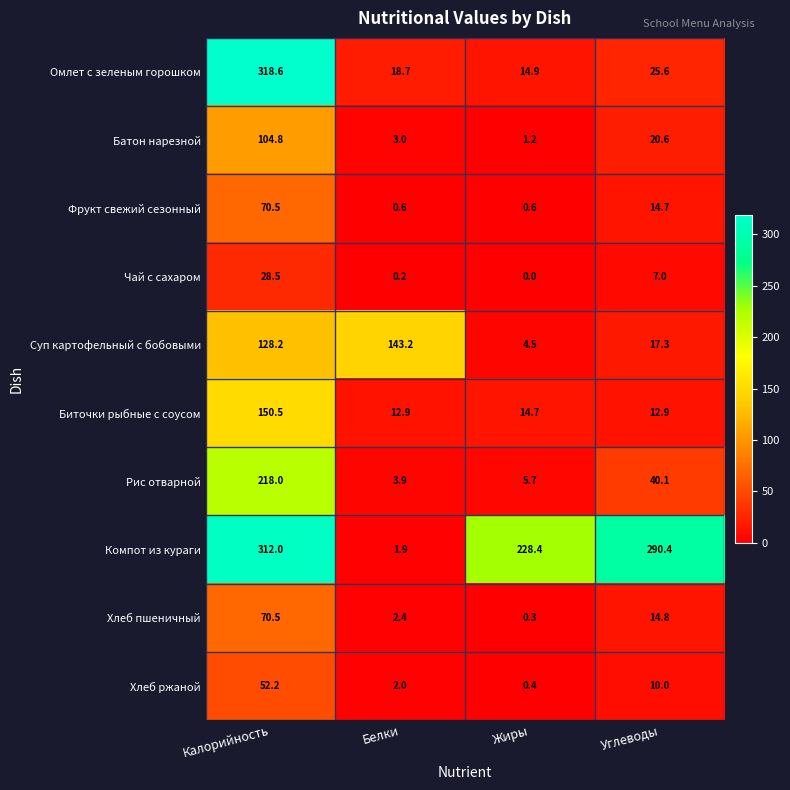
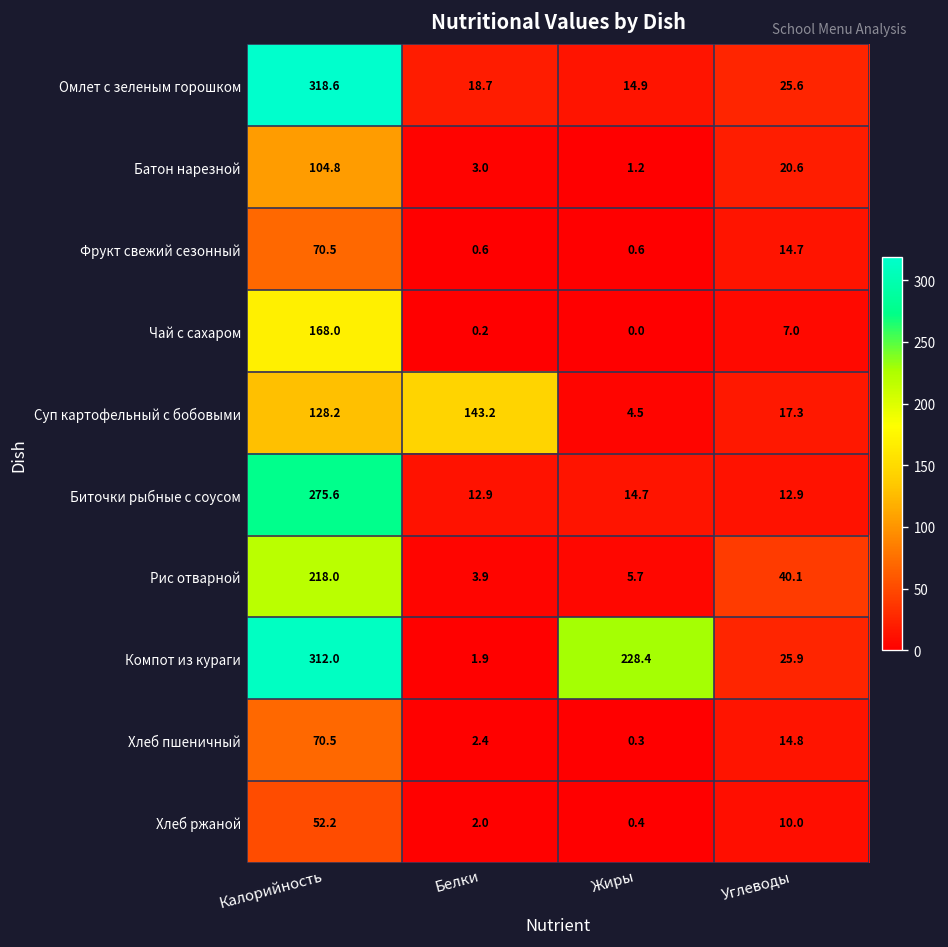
  {
    "Омлет с зеленым горошком": {
      "Калорийность": 318.6,
      "Белки": 18.7,
      "Жиры": 14.9,
      "Углеводы": 25.6
    },
    "Батон нарезной": {
      "Калорийность": 104.8,
      "Белки": 3.0,
      "Жиры": 1.2,
      "Углеводы": 20.6
    },
    "Фрукт свежий сезонный": {
      "Калорийность": 70.5,
      "Белки": 0.6,
      "Жиры": 0.6,
      "Углеводы": 14.7
    },
    "Чай с сахаром": {
-     "Калорийность": 28.5,
+     "Калорийность": 168.0,
      "Белки": 0.2,
      "Жиры": 0.0,
      "Углеводы": 7.0
    },
    "Суп картофельный с бобовыми": {
      "Калорийность": 128.2,
      "Белки": 143.2,
      "Жиры": 4.5,
      "Углеводы": 17.3
    },
    "Биточки рыбные с соусом": {
-     "Калорийность": 150.5,
+     "Калорийность": 275.6,
      "Белки": 12.9,
      "Жиры": 14.7,
      "Углеводы": 12.9
    },
    "Рис отварной": {
      "Калорийность": 218.0,
      "Белки": 3.9,
      "Жиры": 5.7,
      "Углеводы": 40.1
    },
    "Компот из кураги": {
      "Калорийность": 312.0,
      "Белки": 1.9,
      "Жиры": 228.4,
-     "Углеводы": 290.4
+     "Углеводы": 25.9
    },
    "Хлеб пшеничный": {
      "Калорийность": 70.5,
      "Белки": 2.4,
      "Жиры": 0.3,
      "Углеводы": 14.8
    },
    "Хлеб ржаной": {
      "Калорийность": 52.2,
      "Белки": 2.0,
      "Жиры": 0.4,
      "Углеводы": 10.0
    }
  }
